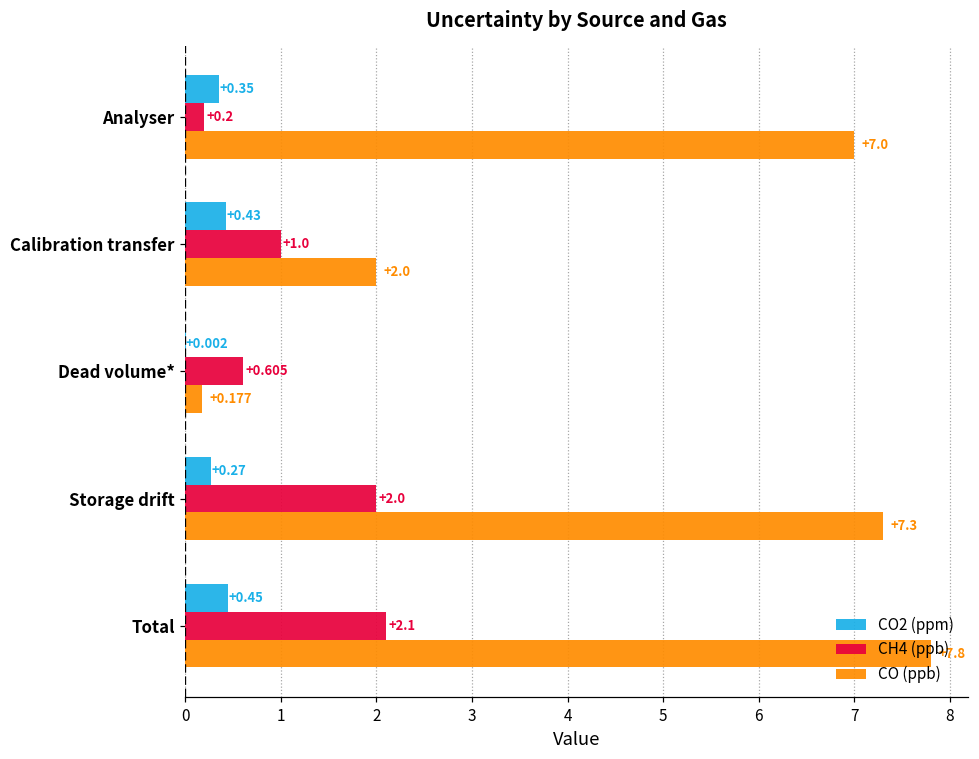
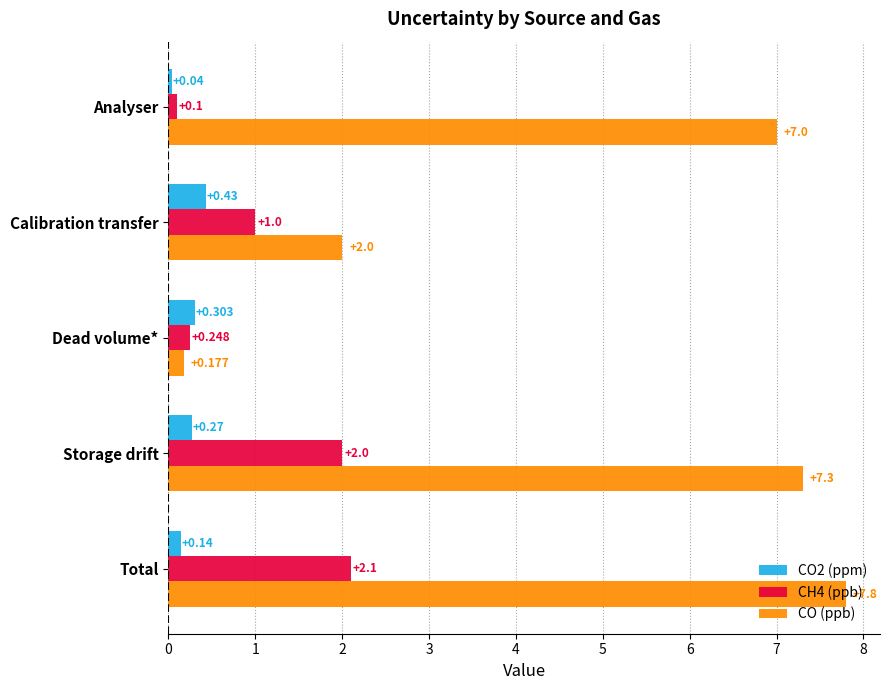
  {
    "CO2 (ppm)": {
-     "Analyser": "+0.35",
+     "Analyser": "+0.04",
      "Calibration transfer": "+0.43",
-     "Dead volume*": "+0.002",
+     "Dead volume*": "+0.303",
      "Storage drift": "+0.27",
-     "Total": "+0.45"
+     "Total": "+0.14"
    },
    "CH4 (ppb)": {
-     "Analyser": "+0.2",
+     "Analyser": "+0.1",
      "Calibration transfer": "+1.0",
-     "Dead volume*": "+0.605",
+     "Dead volume*": "+0.248",
      "Storage drift": "+2.0",
      "Total": "+2.1"
    },
    "CO (ppb)": {
      "Analyser": "+7.0",
      "Calibration transfer": "+2.0",
      "Dead volume*": "+0.177",
      "Storage drift": "+7.3",
      "Total": "+7.8"
    }
  }
